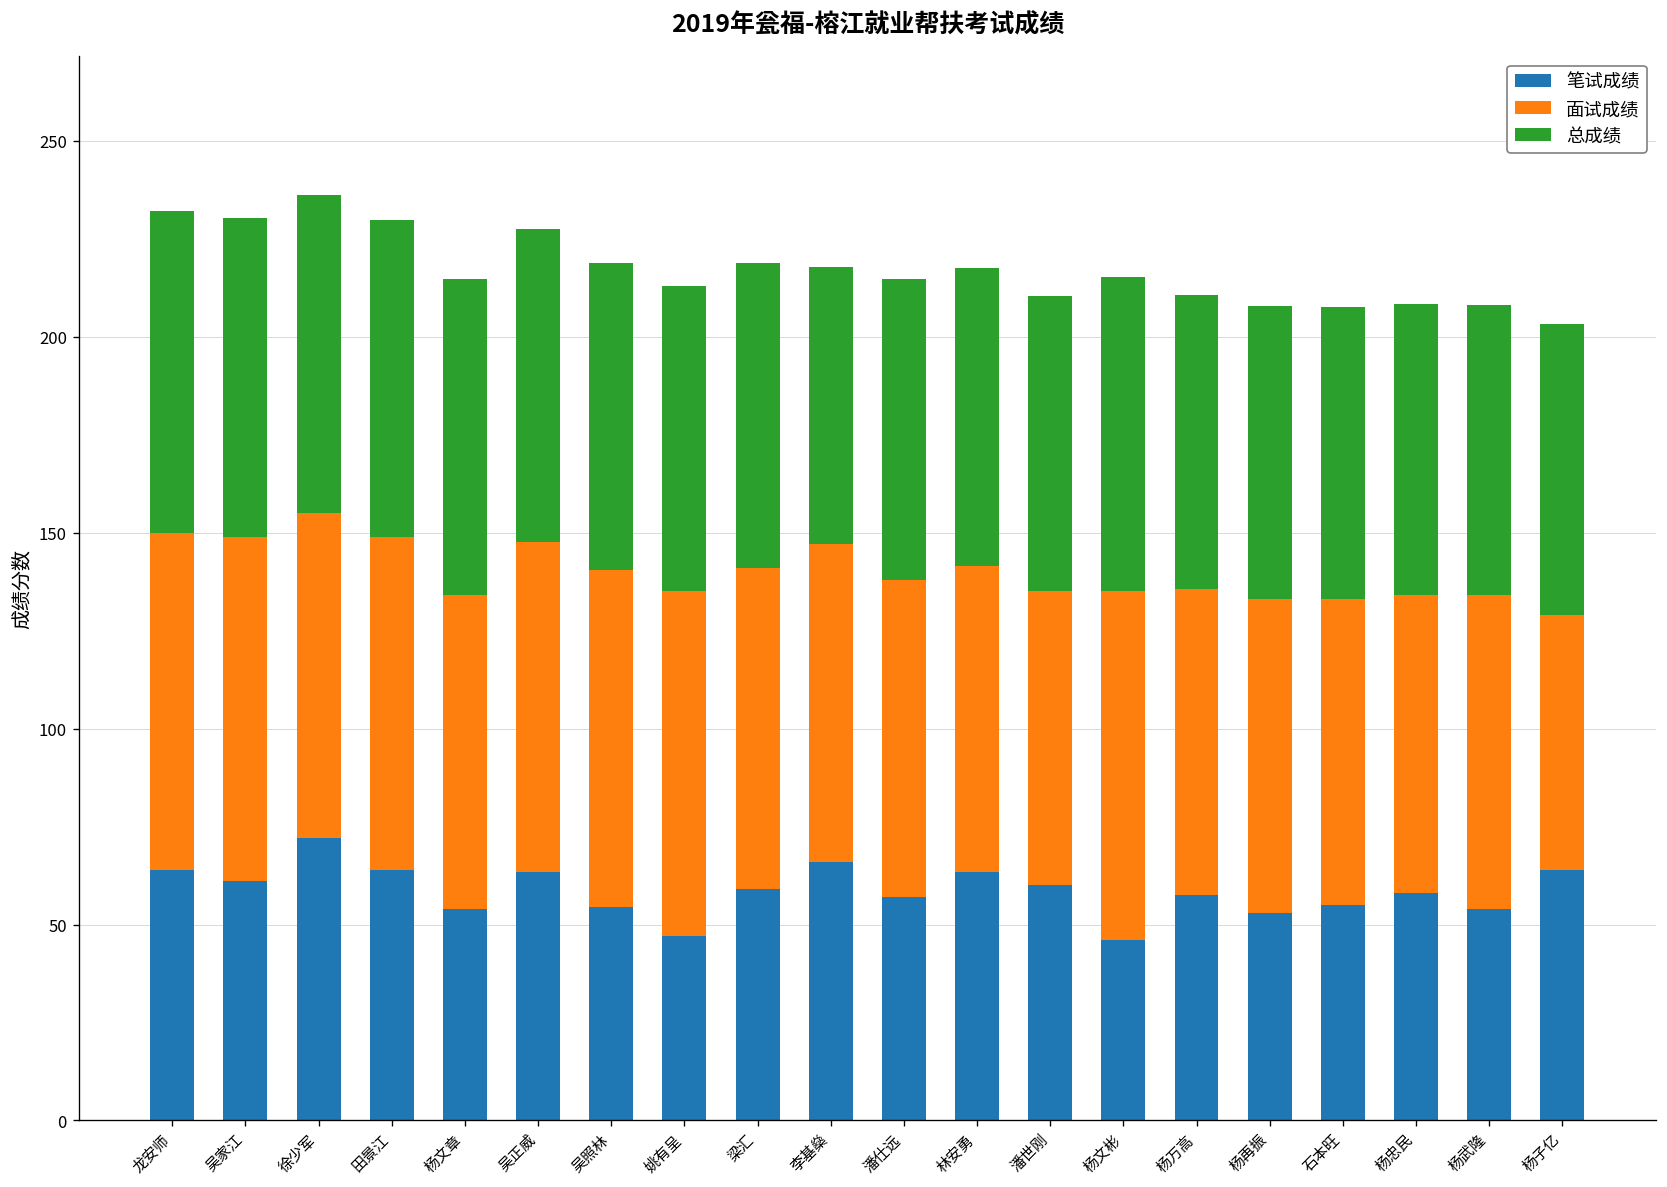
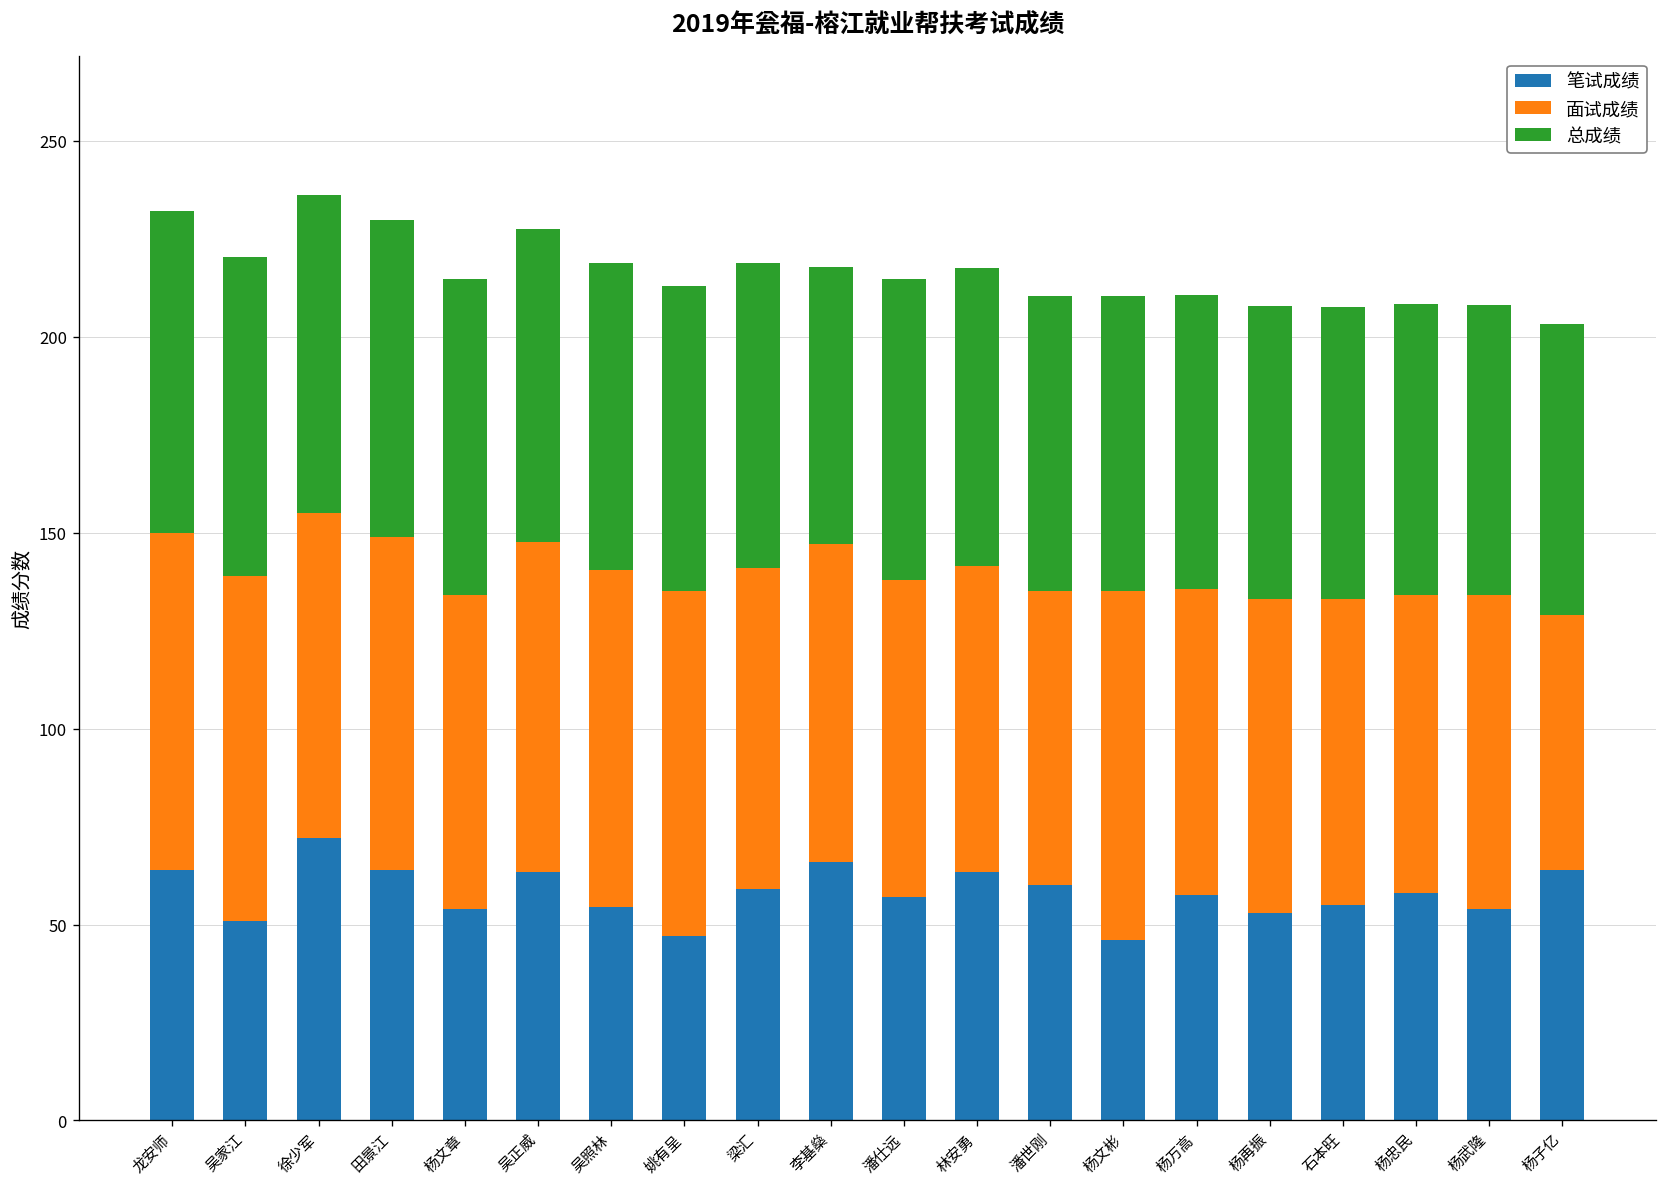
  {
    "笔试成绩": {
      "龙安师": 64,
-     "吴家江": 61,
+     "吴家江": 51,
      "徐少军": 72,
      "田景江": 64,
      "杨文章": 54,
      "吴正威": 64,
      "吴照林": 55,
      "姚有呈": 47,
      "梁汇": 59,
      "李基燊": 66,
      "潘仕远": 57,
      "林安勇": 64,
      "潘世刚": 60,
      "杨文彬": 46,
      "杨万高": 58,
      "杨再振": 53,
      "石本旺": 55,
      "杨忠民": 58,
      "杨武隆": 54,
      "杨子亿": 64
    },
    "面试成绩": {
      "龙安师": 86,
      "吴家江": 88,
      "徐少军": 83,
      "田景江": 85,
      "杨文章": 80,
      "吴正威": 84,
      "吴照林": 86,
      "姚有呈": 88,
      "梁汇": 82,
      "李基燊": 81,
      "潘仕远": 81,
      "林安勇": 78,
      "潘世刚": 75,
      "杨文彬": 89,
      "杨万高": 78,
      "杨再振": 80,
      "石本旺": 78,
      "杨忠民": 76,
      "杨武隆": 80,
      "杨子亿": 65
    },
    "总成绩": {
      "龙安师": 82,
      "吴家江": 81,
      "徐少军": 81,
      "田景江": 81,
      "杨文章": 81,
      "吴正威": 80,
      "吴照林": 78,
      "姚有呈": 78,
      "梁汇": 78,
      "李基燊": 71,
      "潘仕远": 77,
      "林安勇": 76,
      "潘世刚": 76,
-     "杨文彬": 80,
+     "杨文彬": 75,
      "杨万高": 75,
      "杨再振": 75,
      "石本旺": 75,
      "杨忠民": 74,
      "杨武隆": 74,
      "杨子亿": 74
    }
  }
